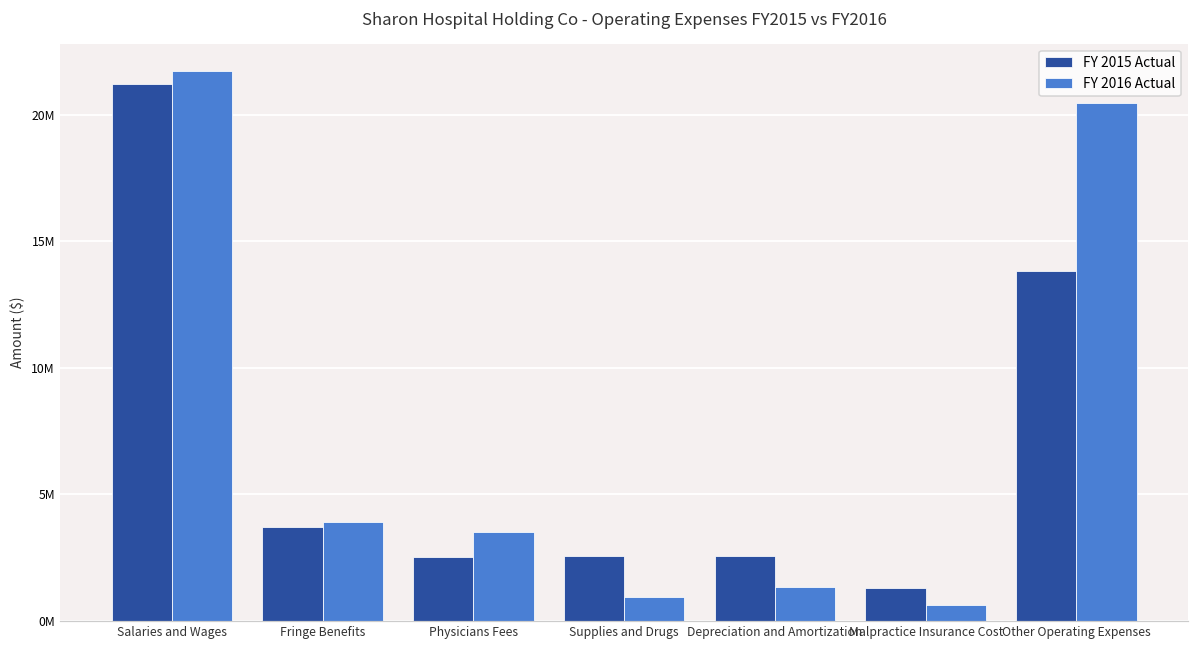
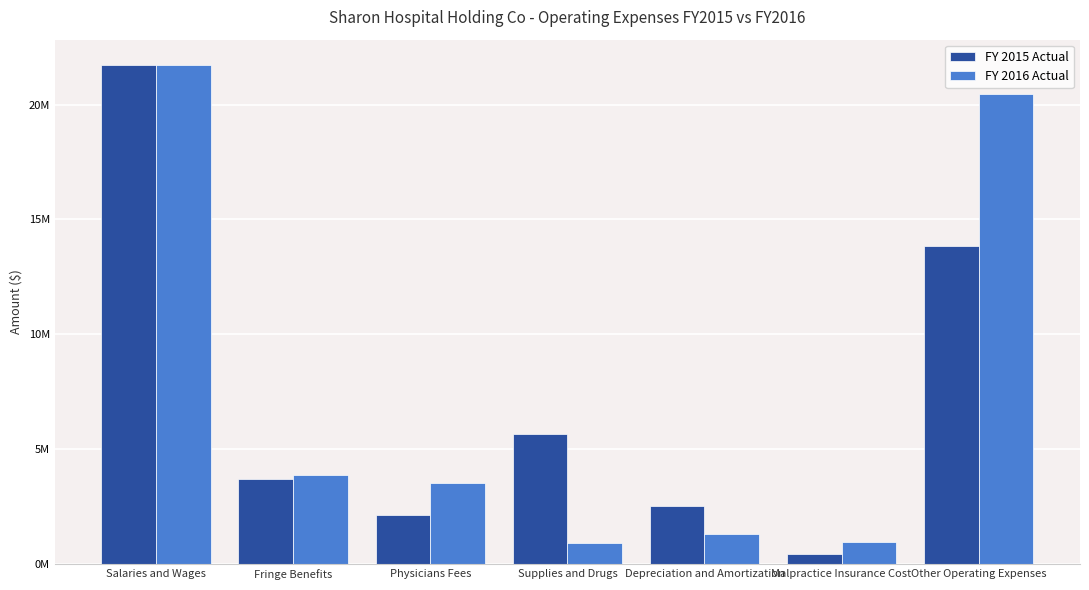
  {
    "FY 2015 Actual": {
-     "Salaries and Wages": 21200000,
+     "Salaries and Wages": 21700000,
      "Fringe Benefits": 3700000,
-     "Physicians Fees": 2500000,
-     "Supplies and Drugs": 2600000,
+     "Physicians Fees": 2200000,
+     "Supplies and Drugs": 5700000,
      "Depreciation and Amortization": 2500000,
-     "Malpractice Insurance Cost": 1300000,
+     "Malpractice Insurance Cost": 500000,
      "Other Operating Expenses": 13800000
    },
    "FY 2016 Actual": {
      "Salaries and Wages": 21700000,
      "Fringe Benefits": 3900000,
      "Physicians Fees": 3500000,
      "Supplies and Drugs": 900000,
      "Depreciation and Amortization": 1300000,
-     "Malpractice Insurance Cost": 600000,
+     "Malpractice Insurance Cost": 1000000,
      "Other Operating Expenses": 20500000
    }
  }
